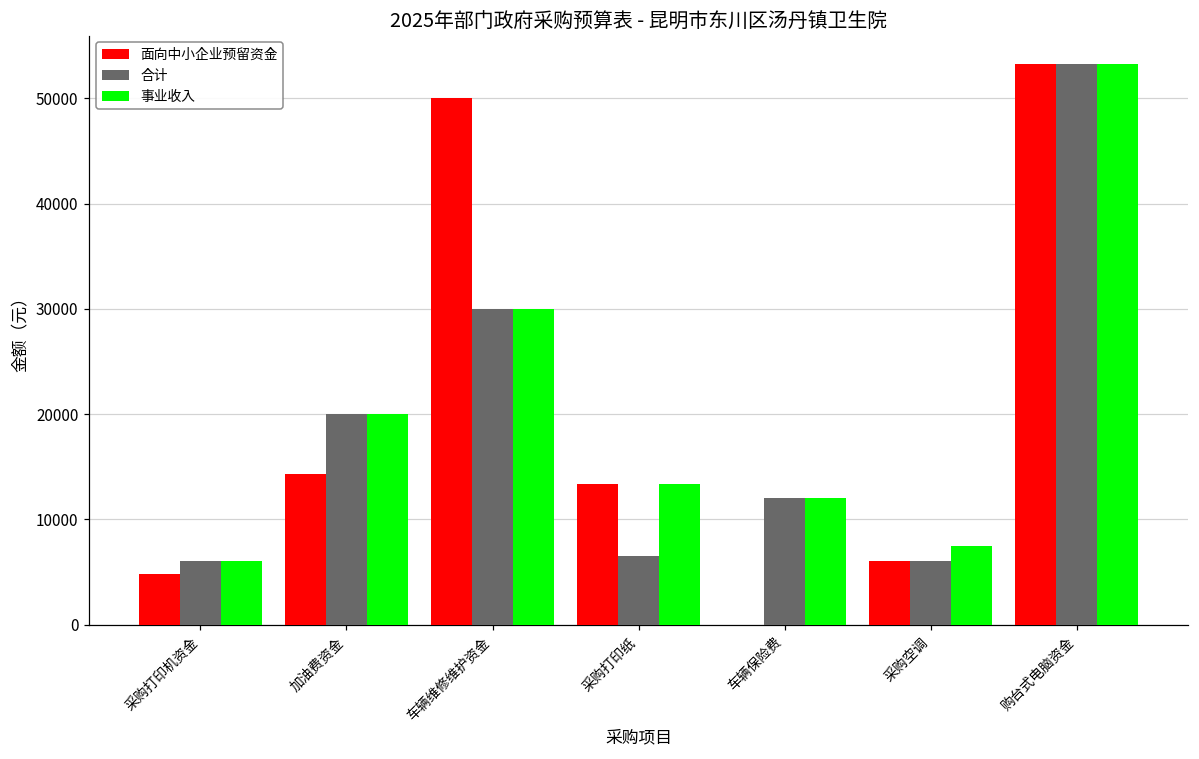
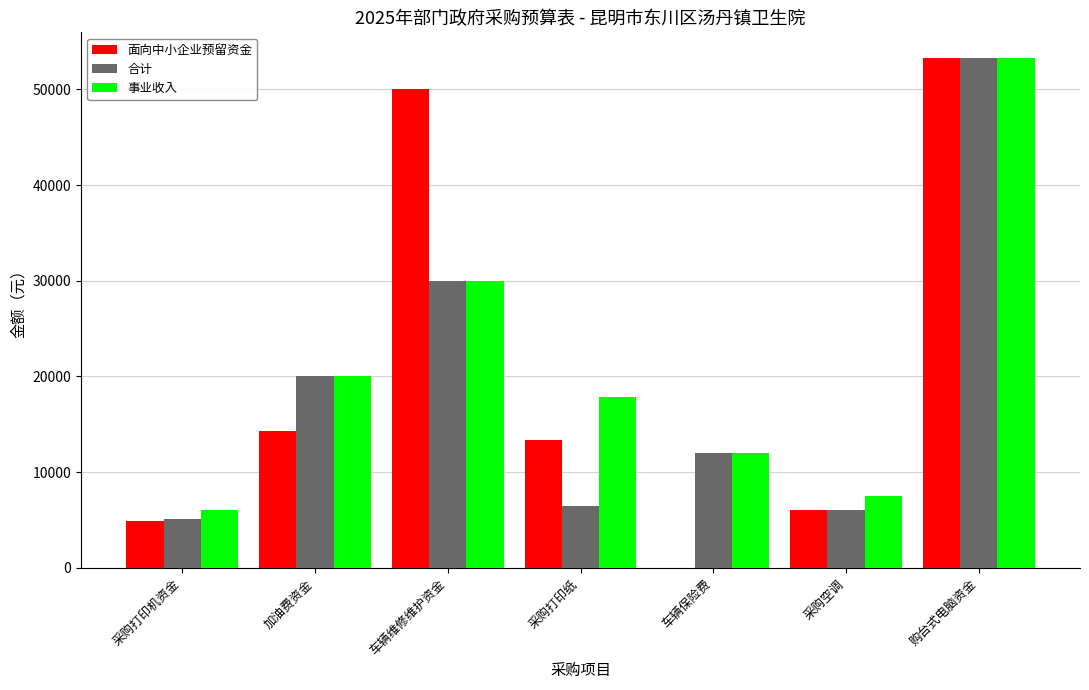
  {
    "面向中小企业预留资金": {
      "采购打印机资金": 5000,
      "加油费资金": 14000,
      "车辆维修维护资金": 50000,
      "采购打印纸": 13000,
      "车辆保险费": 0,
      "采购空调": 6000,
      "购台式电脑资金": 53000
    },
    "合计": {
-     "采购打印机资金": 6000,
+     "采购打印机资金": 5000,
      "加油费资金": 20000,
      "车辆维修维护资金": 30000,
      "采购打印纸": 6000,
      "车辆保险费": 12000,
      "采购空调": 6000,
      "购台式电脑资金": 53000
    },
    "事业收入": {
      "采购打印机资金": 6000,
      "加油费资金": 20000,
      "车辆维修维护资金": 30000,
-     "采购打印纸": 13000,
+     "采购打印纸": 18000,
      "车辆保险费": 12000,
      "采购空调": 7000,
      "购台式电脑资金": 53000
    }
  }
